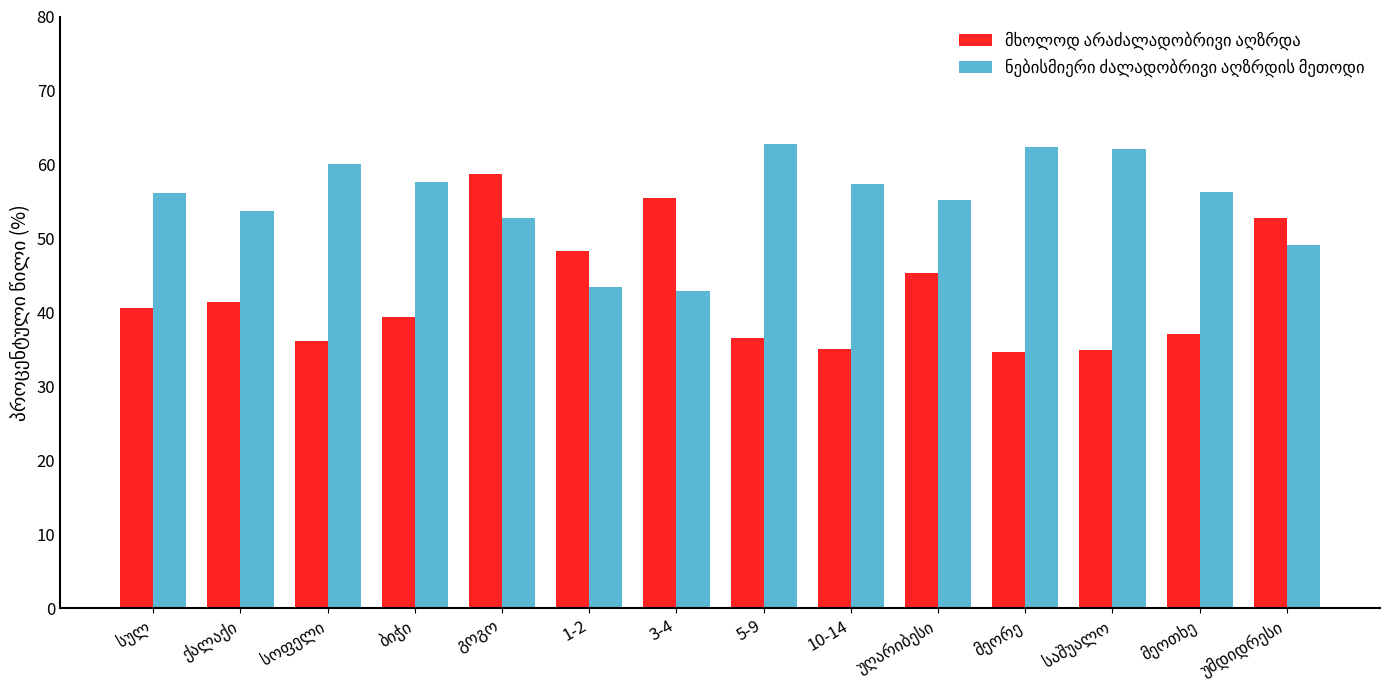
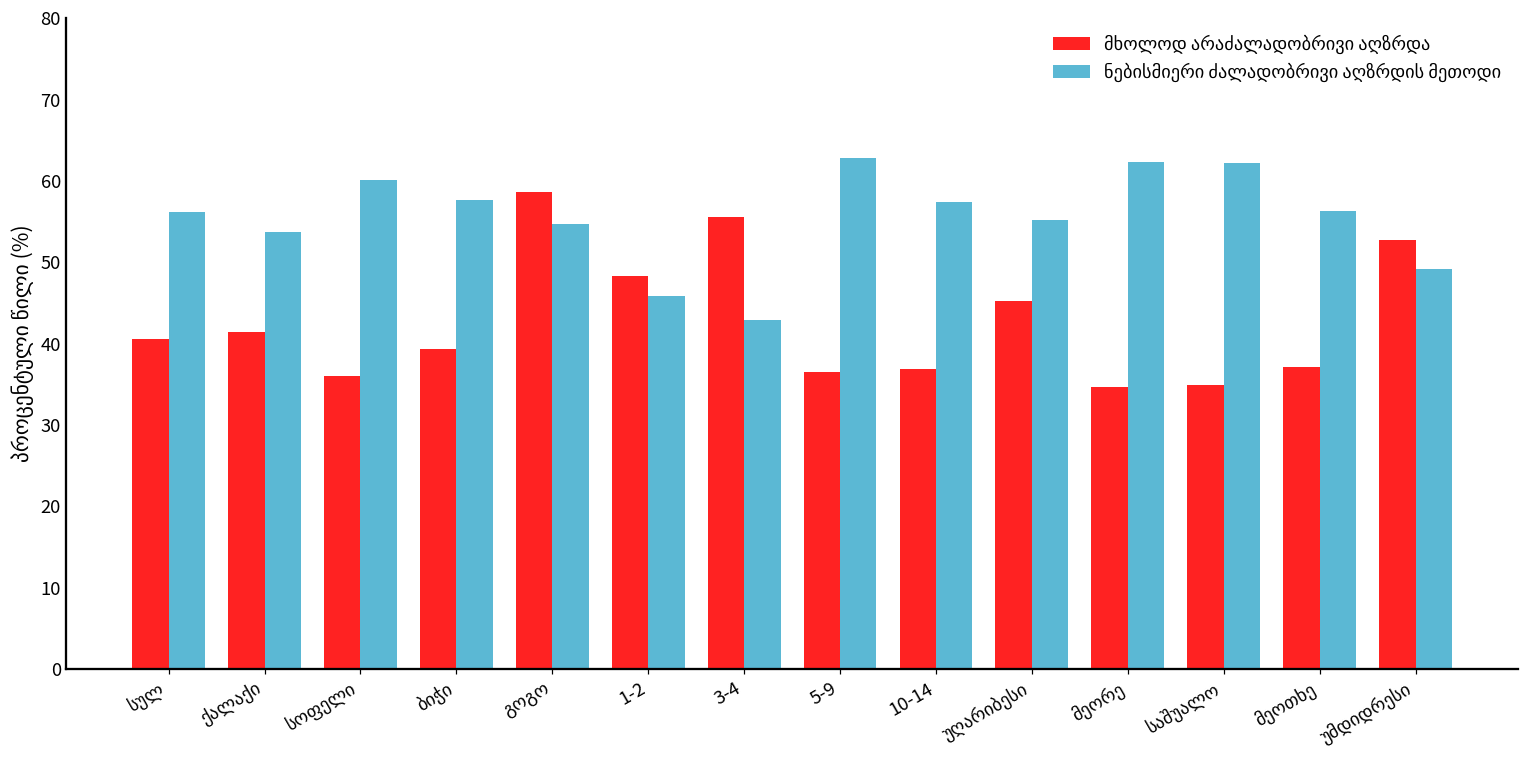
  {
    "მხოლოდ არაძალადობრივი აღზრდა": {
      "სულ": 41,
      "ქალაქი": 41,
      "სოფელი": 36,
      "ბიჭი": 39,
      "გოგო": 59,
      "1-2": 48,
      "3-4": 56,
      "5-9": 37,
-     "10-14": 35,
+     "10-14": 37,
      "უღარიბესი": 45,
      "მეორე": 35,
      "საშუალო": 35,
      "მეოთხე": 37,
      "უმდიდრესი": 53
    },
    "ნებისმიერი ძალადობრივი აღზრდის მეთოდი": {
      "სულ": 56,
      "ქალაქი": 54,
      "სოფელი": 60,
      "ბიჭი": 58,
-     "გოგო": 53,
-     "1-2": 43,
+     "გოგო": 55,
+     "1-2": 46,
      "3-4": 43,
      "5-9": 63,
      "10-14": 57,
      "უღარიბესი": 55,
      "მეორე": 62,
      "საშუალო": 62,
      "მეოთხე": 56,
      "უმდიდრესი": 49
    }
  }
